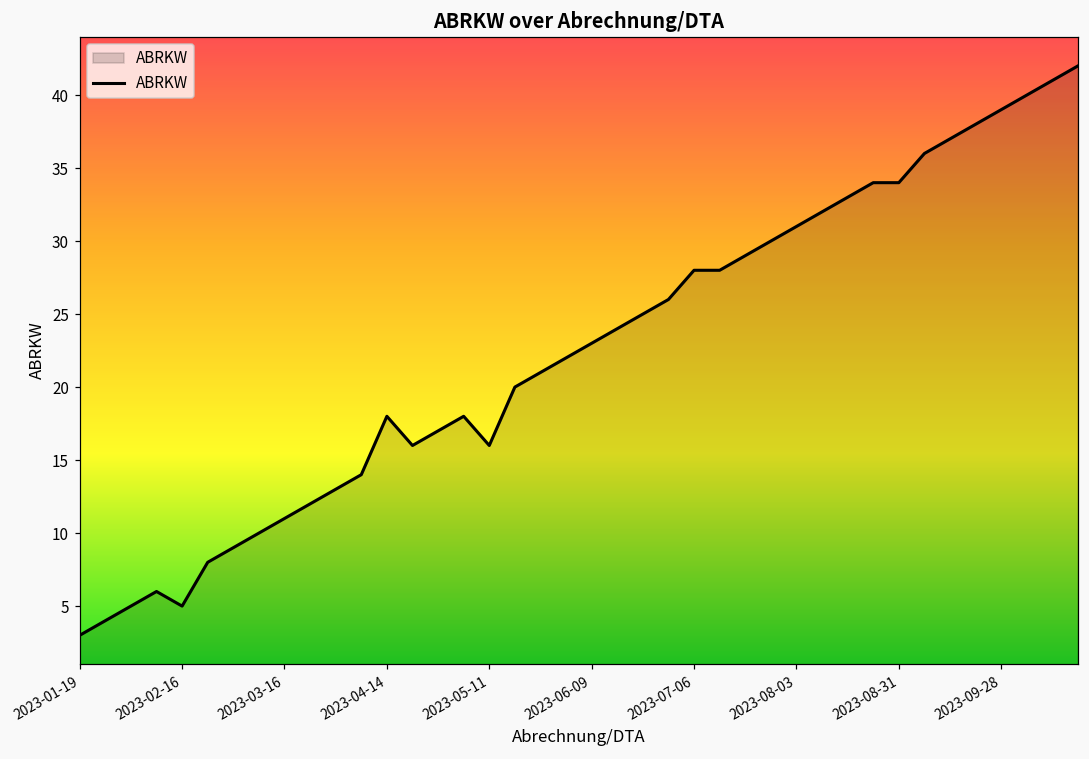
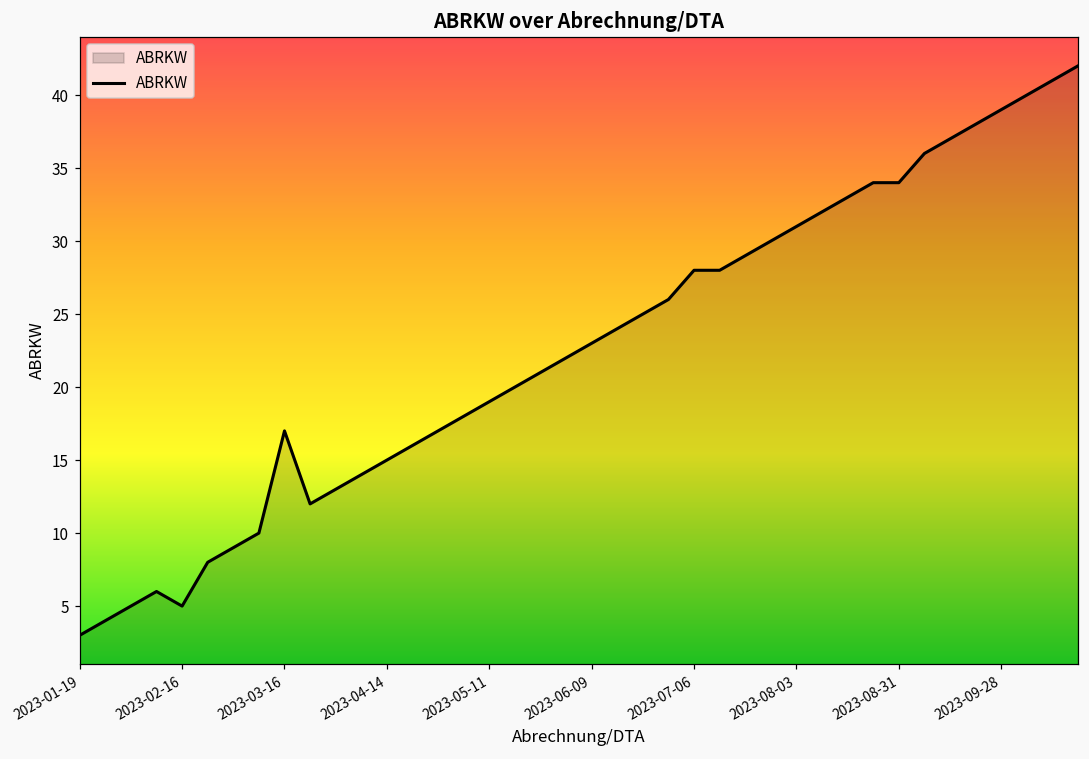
  {
    "2023-01-19": 3,
    "2023-02-16": 5,
-   "2023-03-16": 11,
-   "2023-04-14": 18,
-   "2023-05-11": 16,
+   "2023-03-16": 17,
+   "2023-04-14": 15,
+   "2023-05-11": 19,
    "2023-06-09": 23,
    "2023-07-06": 28,
    "2023-08-03": 31,
    "2023-08-31": 34,
    "2023-09-28": 39
  }
